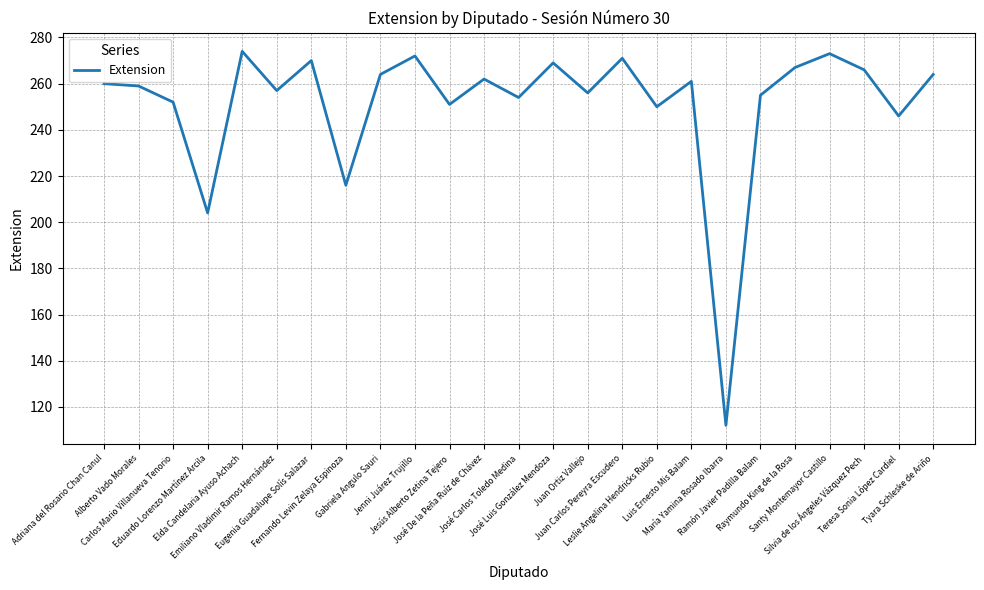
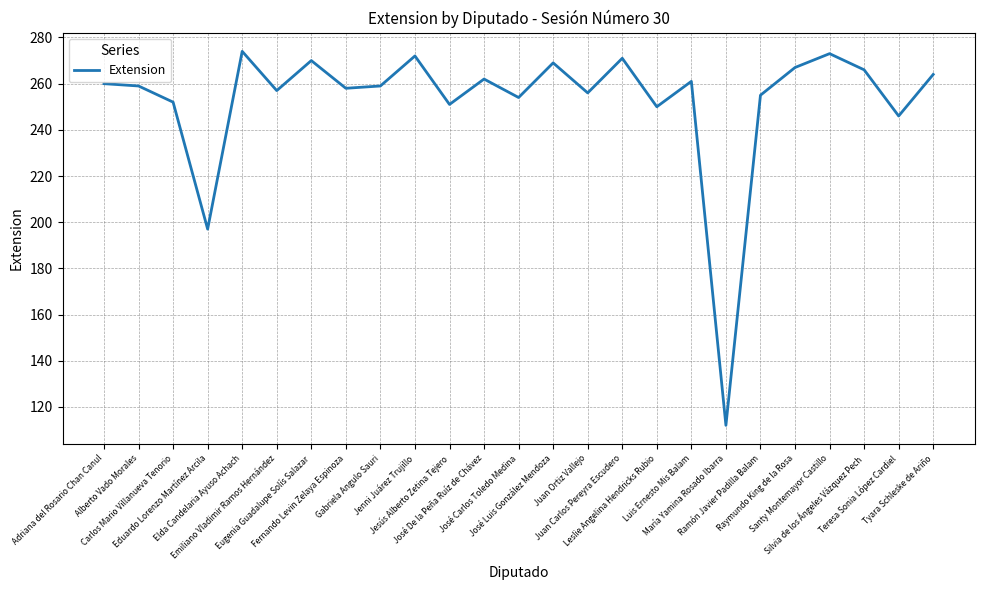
  {
    "Adriana del Rosario Chan Canul": 260,
    "Alberto Vado Morales": 259,
    "Carlos Mario Villanueva Tenorio": 252,
-   "Eduardo Lorenzo Martínez Arcila": 204,
+   "Eduardo Lorenzo Martínez Arcila": 197,
    "Elda Candelaria Ayuso Achach": 274,
    "Emiliano Vladimir Ramos Hernández": 257,
    "Eugenia Guadalupe Solís Salazar": 270,
-   "Fernando Levin Zelaya Espinoza": 216,
-   "Gabriela Angulo Sauri": 264,
+   "Fernando Levin Zelaya Espinoza": 258,
+   "Gabriela Angulo Sauri": 259,
    "Jenni Juárez Trujillo": 272,
    "Jesús Alberto Zetina Tejero": 251,
    "José De la Peña Ruíz de Chávez": 262,
    "José Carlos Toledo Medina": 254,
    "José Luis González Mendoza": 269,
    "Juan Ortiz Vallejo": 256,
    "Juan Carlos Pereyra Escudero": 271,
    "Leslie Angelina Hendricks Rubio": 250,
    "Luis Ernesto Mis Balam": 261,
    "María Yamina Rosado Ibarra": 112,
    "Ramón Javier Padilla Balam": 255,
    "Raymundo King de la Rosa": 267,
    "Santy Montemayor Castillo": 273,
    "Silvia de los Ángeles Vázquez Pech": 266,
    "Teresa Sonia López Cardiel": 246,
    "Tyara Schleske de Ariño": 264
  }
